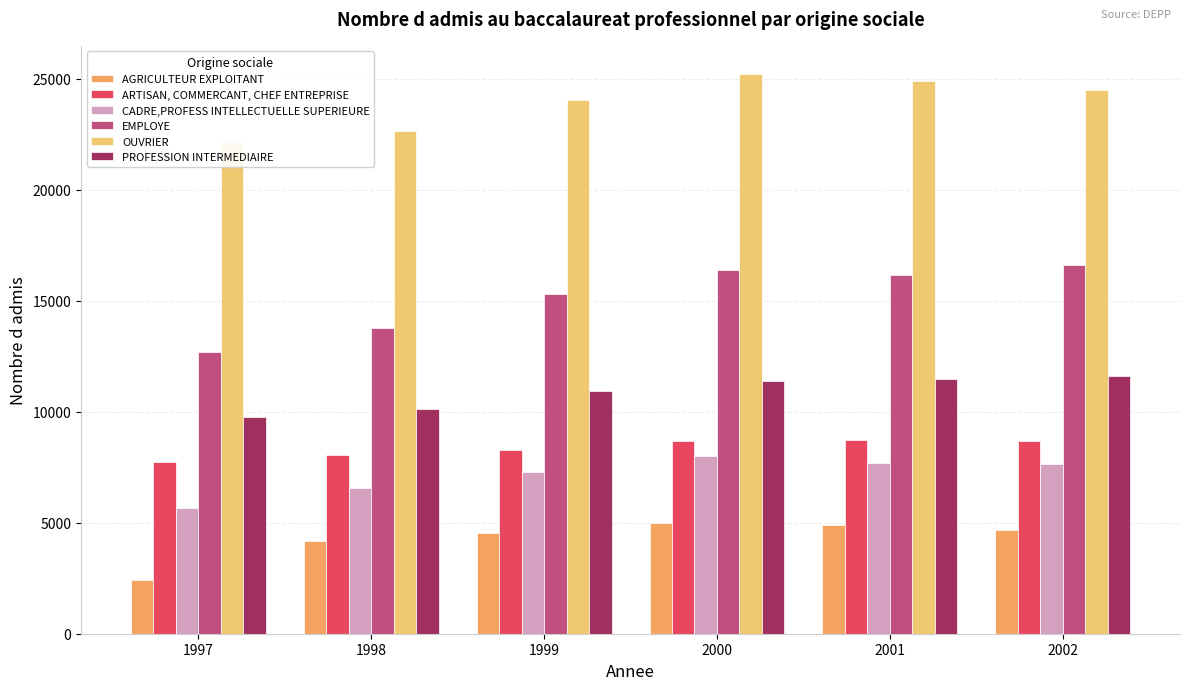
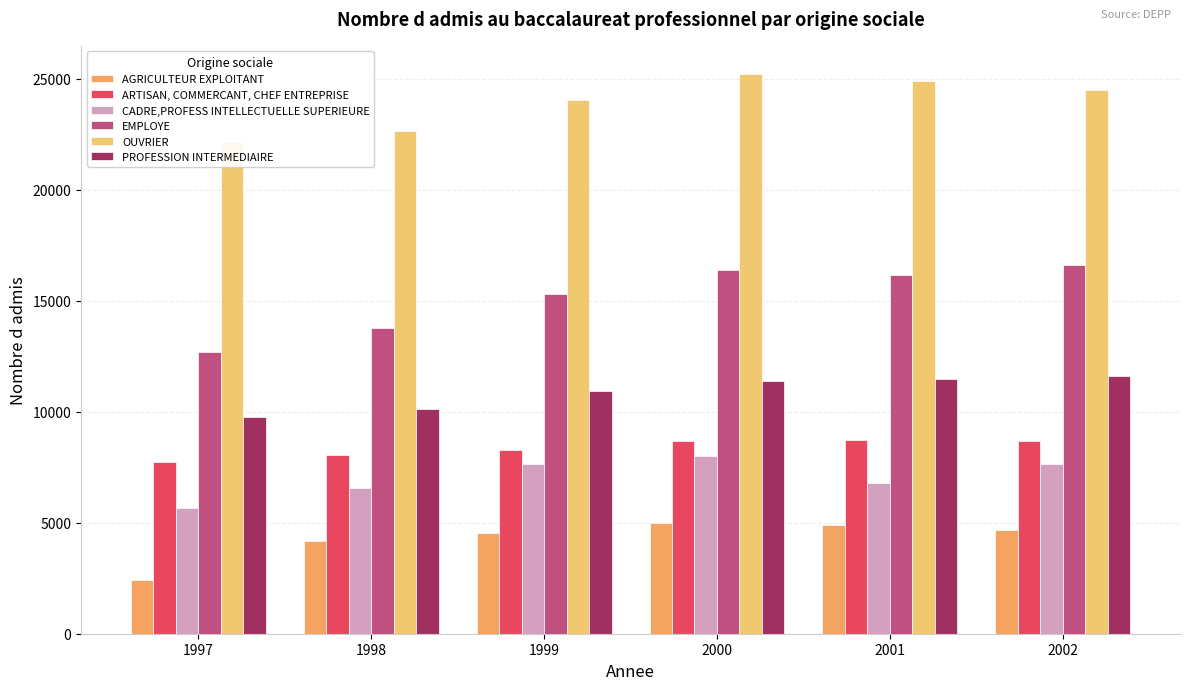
  {
    "CADRE,PROFESS INTELLECTUELLE SUPERIEURE": {
      "1997": 5600,
      "1998": 6600,
-     "1999": 7300,
+     "1999": 7600,
      "2000": 8000,
-     "2001": 7700,
+     "2001": 6800,
      "2002": 7600
    }
  }
